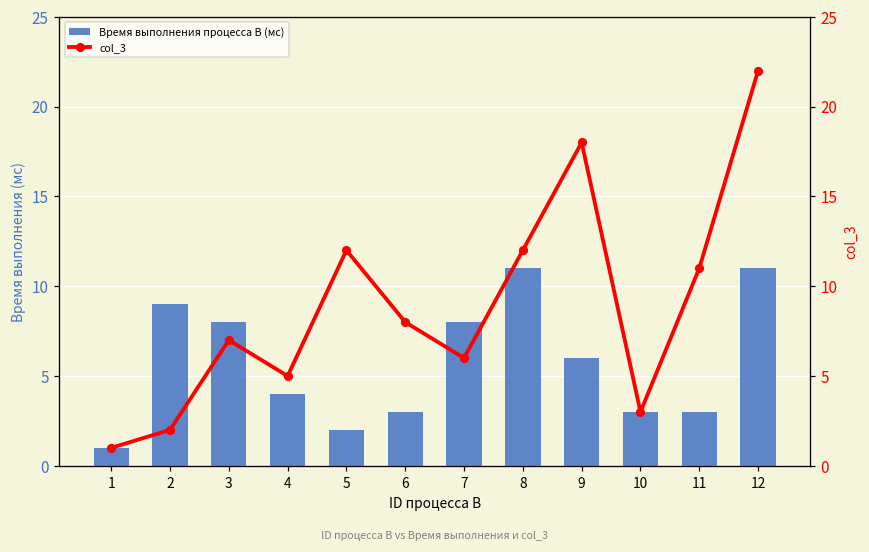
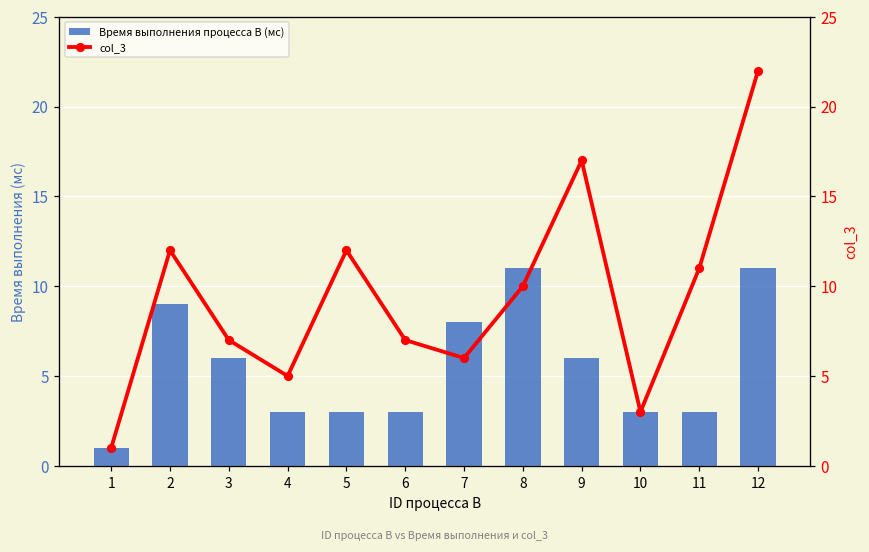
  {
    "Время выполнения процесса B (мс)": {
      "1": 1,
      "2": 9,
-     "3": 8,
-     "4": 4,
-     "5": 2,
+     "3": 6,
+     "4": 3,
+     "5": 3,
      "6": 3,
      "7": 8,
      "8": 11,
      "9": 6,
      "10": 3,
      "11": 3,
      "12": 11
    },
    "col_3": {
      "1": 1,
-     "2": 2,
+     "2": 12,
      "3": 7,
      "4": 5,
      "5": 12,
-     "6": 8,
+     "6": 7,
      "7": 6,
-     "8": 12,
-     "9": 18,
+     "8": 10,
+     "9": 17,
      "10": 3,
      "11": 11,
      "12": 22
    }
  }
